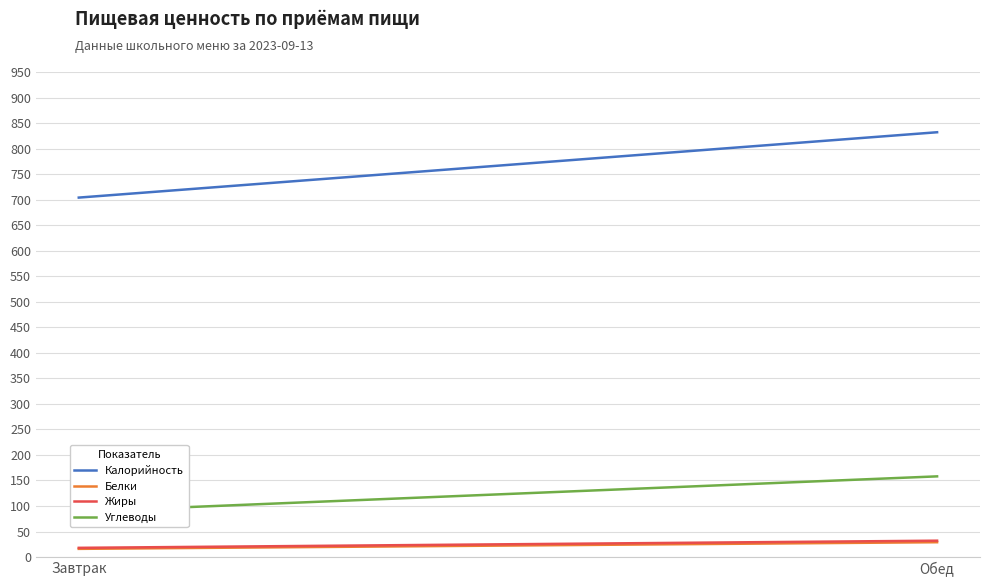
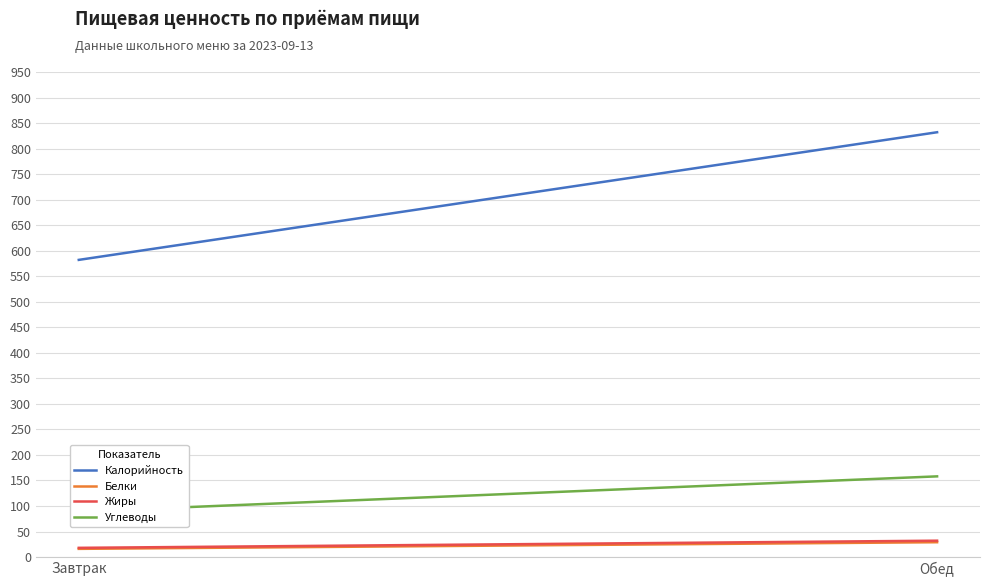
  {
    "Калорийность": {
-     "Завтрак": 700,
+     "Завтрак": 580,
      "Обед": 830
    },
    "Углеводы": {
      "Обед": 160
    }
  }
